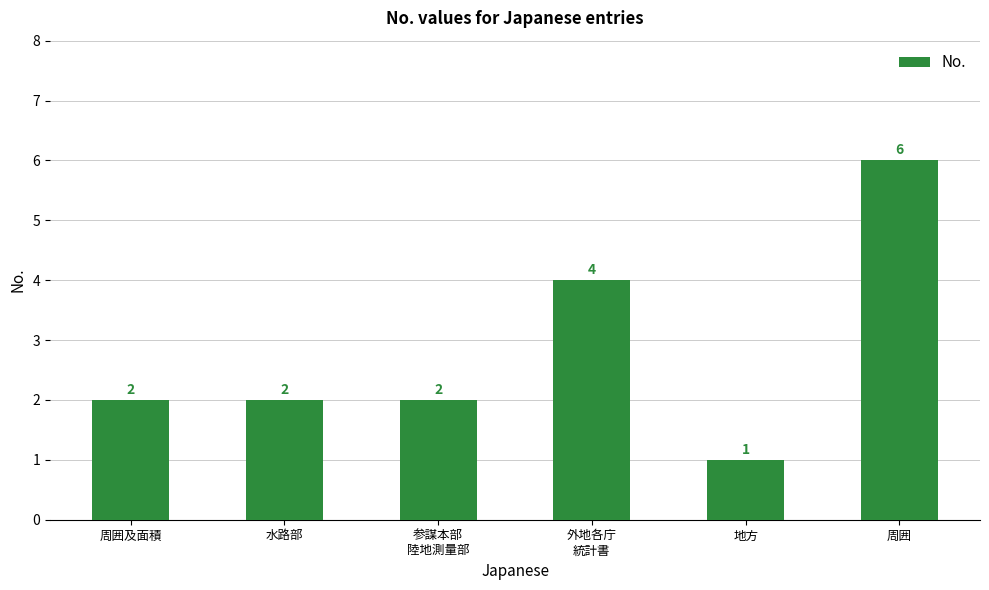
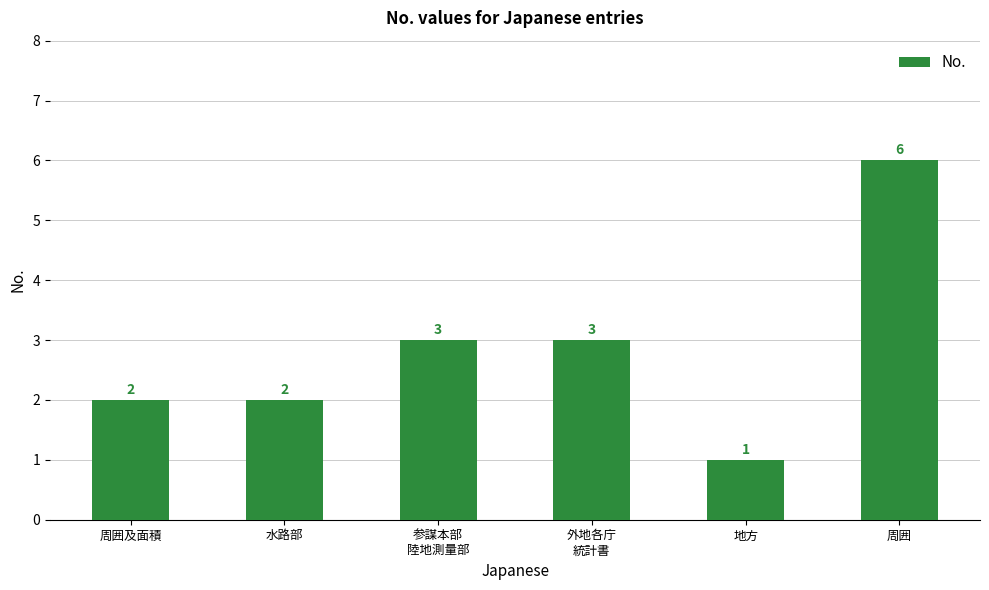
  {
    "周囲及面積": 2,
    "水路部": 2,
-   "参謀本部 陸地測量部": 2,
-   "外地各庁 統計書": 4,
+   "参謀本部 陸地測量部": 3,
+   "外地各庁 統計書": 3,
    "地方": 1,
    "周囲": 6
  }
